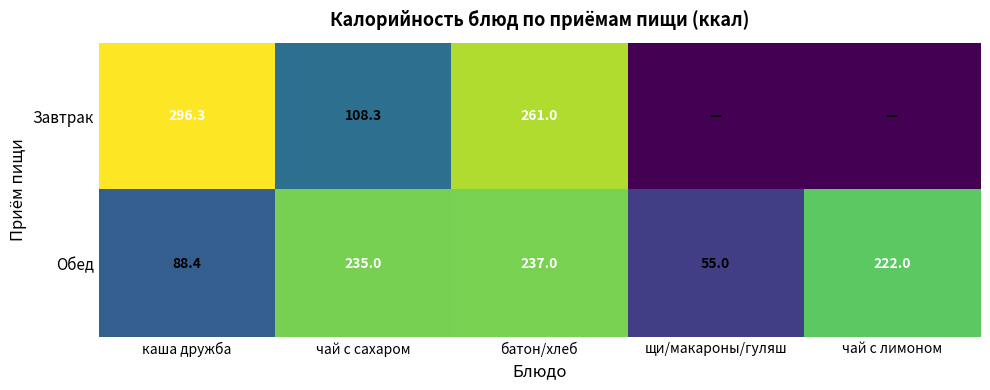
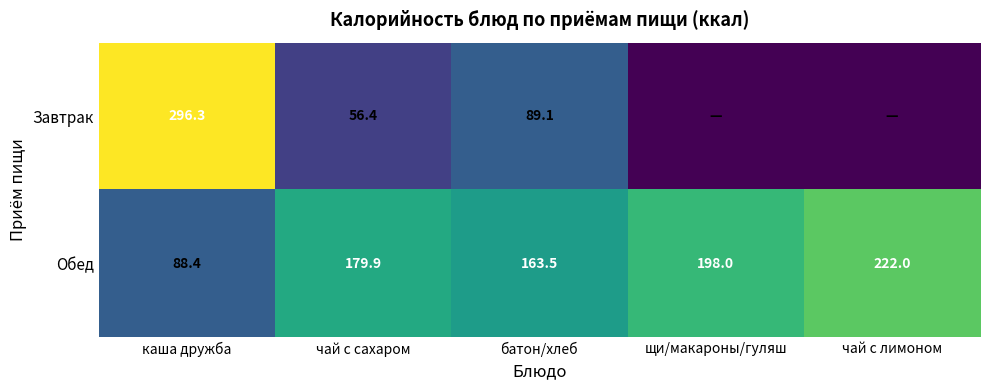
  {
    "Завтрак": {
      "каша дружба": 296.3,
-     "чай с сахаром": 108.3,
-     "батон/хлеб": 261.0
+     "чай с сахаром": 56.4,
+     "батон/хлеб": 89.1
    },
    "Обед": {
      "каша дружба": 88.4,
-     "чай с сахаром": 235.0,
-     "батон/хлеб": 237.0,
-     "щи/макароны/гуляш": 55.0,
+     "чай с сахаром": 179.9,
+     "батон/хлеб": 163.5,
+     "щи/макароны/гуляш": 198.0,
      "чай с лимоном": 222.0
    }
  }
